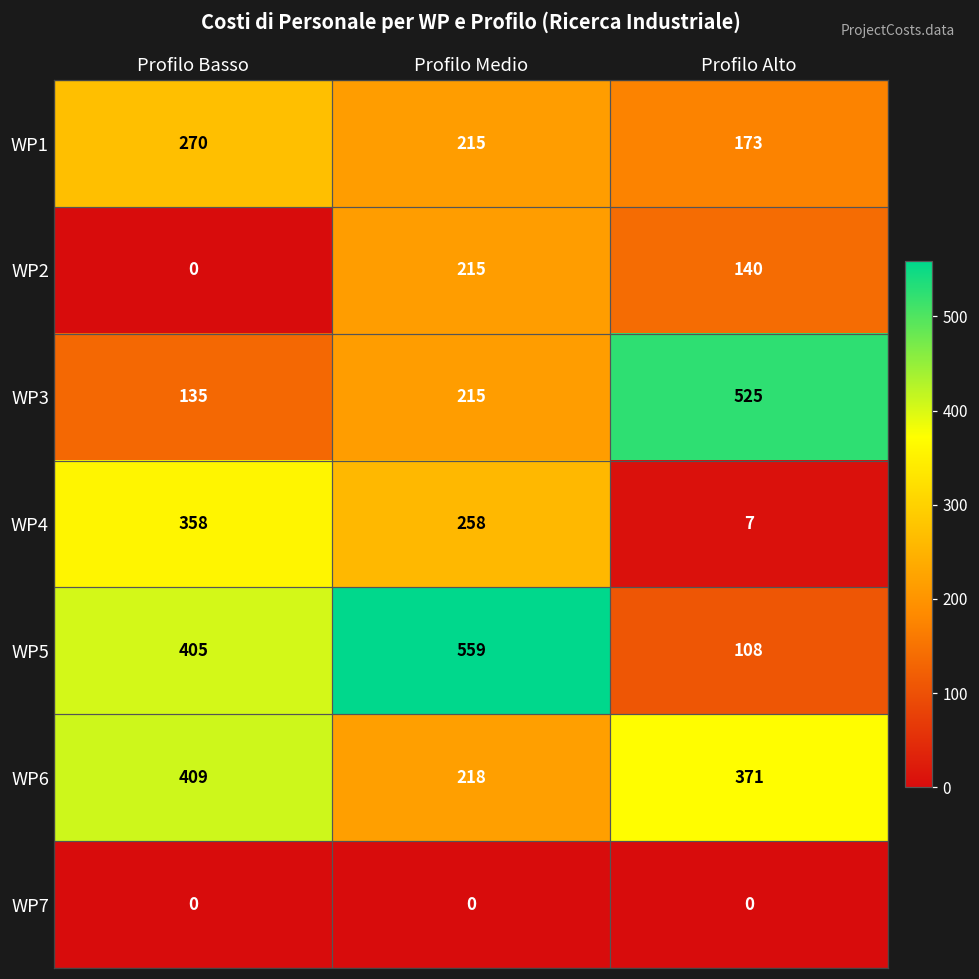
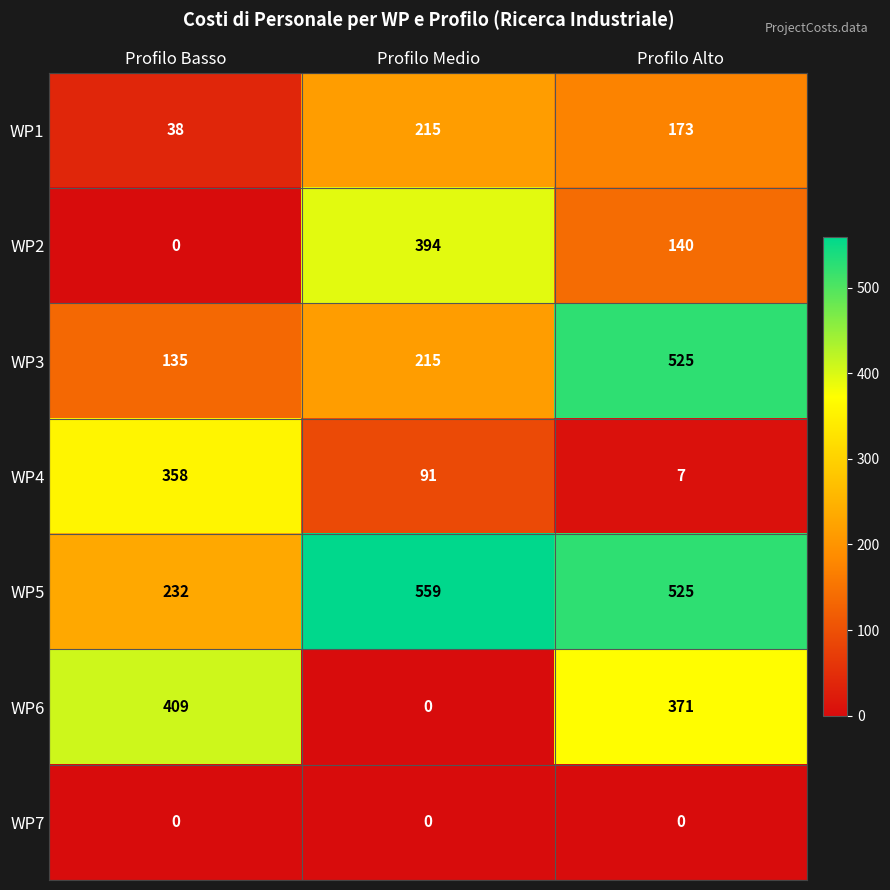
  {
    "WP1": {
-     "Profilo Basso": 270,
+     "Profilo Basso": 38,
      "Profilo Medio": 215,
      "Profilo Alto": 173
    },
    "WP2": {
      "Profilo Basso": 0,
-     "Profilo Medio": 215,
+     "Profilo Medio": 394,
      "Profilo Alto": 140
    },
    "WP3": {
      "Profilo Basso": 135,
      "Profilo Medio": 215,
      "Profilo Alto": 525
    },
    "WP4": {
      "Profilo Basso": 358,
-     "Profilo Medio": 258,
+     "Profilo Medio": 91,
      "Profilo Alto": 7
    },
    "WP5": {
-     "Profilo Basso": 405,
+     "Profilo Basso": 232,
      "Profilo Medio": 559,
-     "Profilo Alto": 108
+     "Profilo Alto": 525
    },
    "WP6": {
      "Profilo Basso": 409,
-     "Profilo Medio": 218,
+     "Profilo Medio": 0,
      "Profilo Alto": 371
    },
    "WP7": {
      "Profilo Basso": 0,
      "Profilo Medio": 0,
      "Profilo Alto": 0
    }
  }
